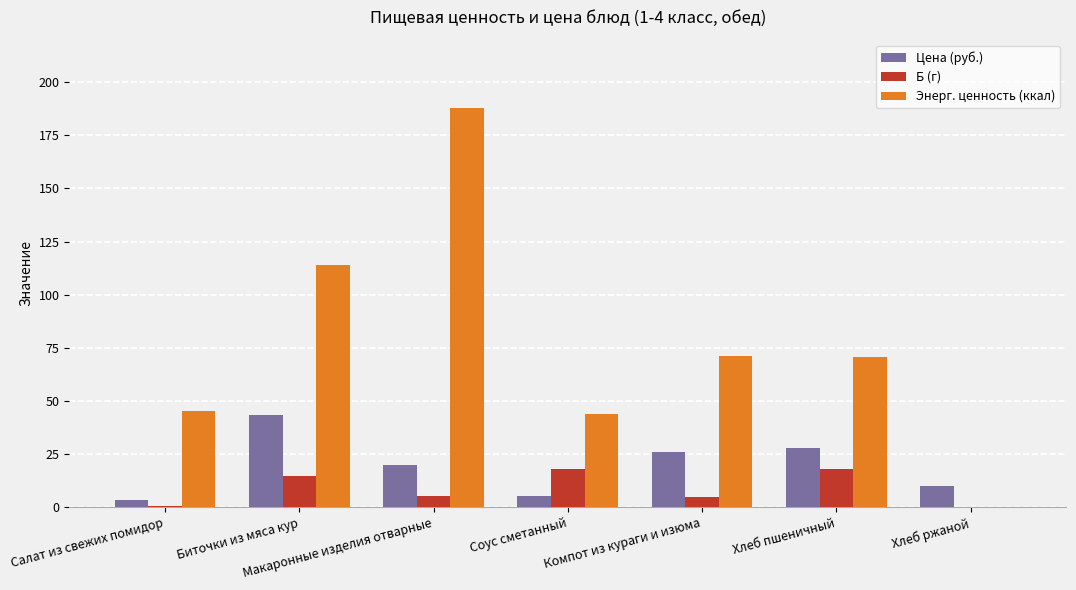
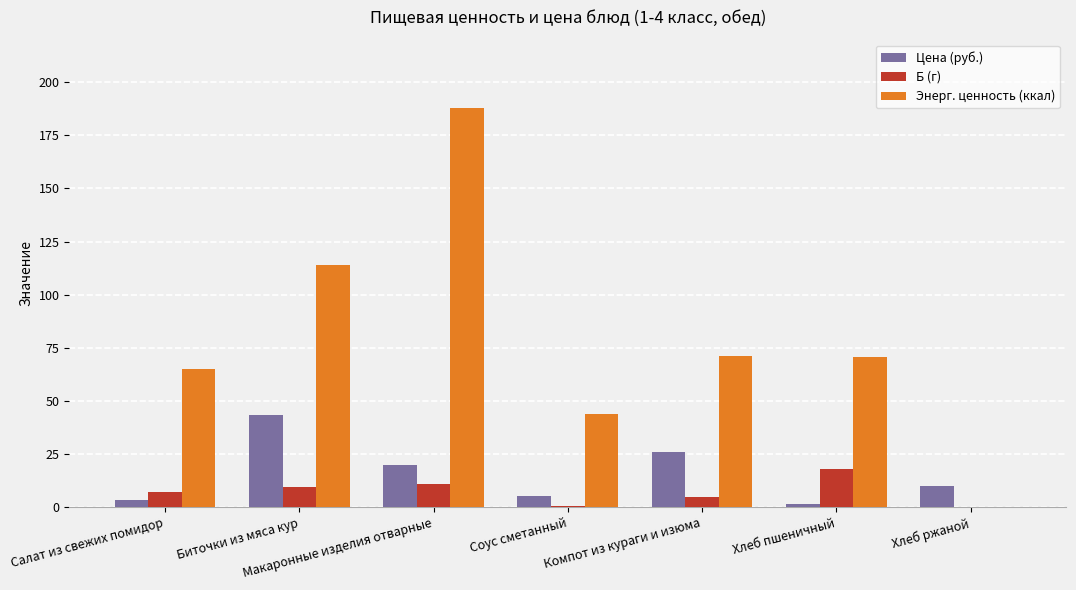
  {
    "Цена (руб.)": {
      "Салат из свежих помидор": 4,
      "Биточки из мяса кур": 43,
      "Макаронные изделия отварные": 20,
      "Соус сметанный": 5,
      "Компот из кураги и изюма": 26,
-     "Хлеб пшеничный": 28,
+     "Хлеб пшеничный": 2,
      "Хлеб ржаной": 10
    },
    "Б (г)": {
-     "Салат из свежих помидор": 1,
-     "Биточки из мяса кур": 15,
-     "Макаронные изделия отварные": 5,
-     "Соус сметанный": 18,
+     "Салат из свежих помидор": 7,
+     "Биточки из мяса кур": 9,
+     "Макаронные изделия отварные": 11,
+     "Соус сметанный": 1,
      "Компот из кураги и изюма": 5,
      "Хлеб пшеничный": 18,
      "Хлеб ржаной": 0
    },
    "Энерг. ценность (ккал)": {
-     "Салат из свежих помидор": 45,
+     "Салат из свежих помидор": 65,
      "Биточки из мяса кур": 114,
      "Макаронные изделия отварные": 188,
      "Соус сметанный": 44,
      "Компот из кураги и изюма": 71,
      "Хлеб пшеничный": 71,
      "Хлеб ржаной": 0
    }
  }
